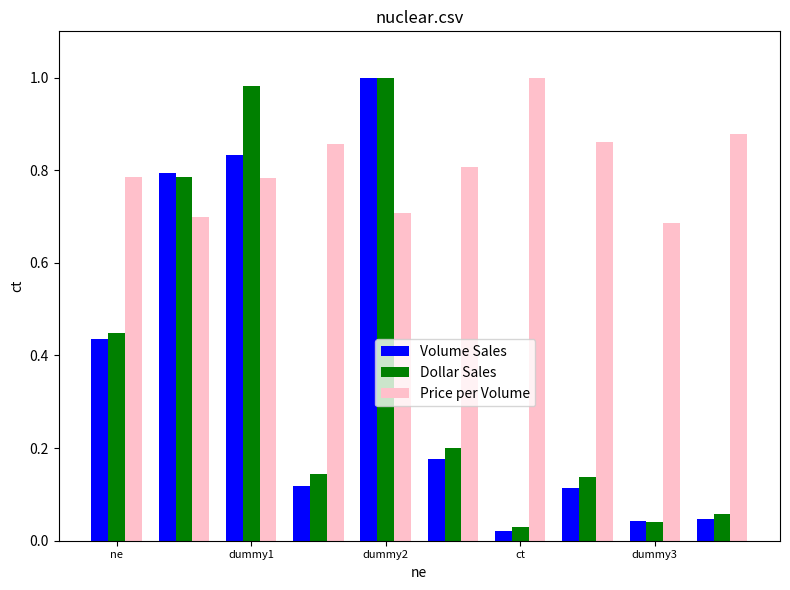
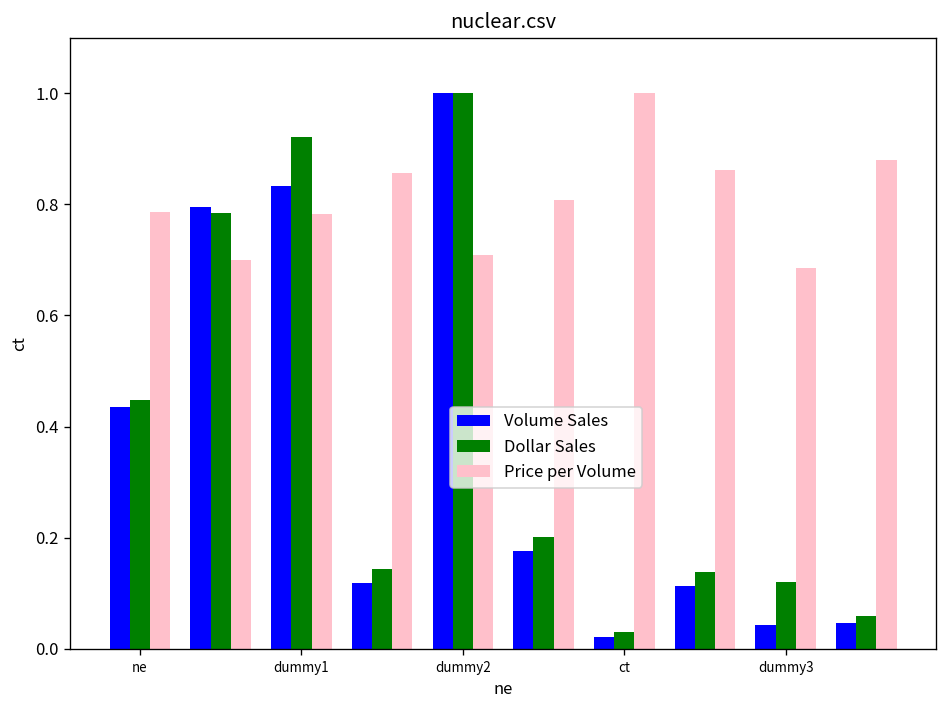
  {
    "Dollar Sales": {
      "ne": 0.45,
-     "dummy1": 0.98,
+     "dummy1": 0.92,
      "dummy2": 1.00,
      "ct": 0.03,
-     "dummy3": 0.04
+     "dummy3": 0.12
    }
  }
